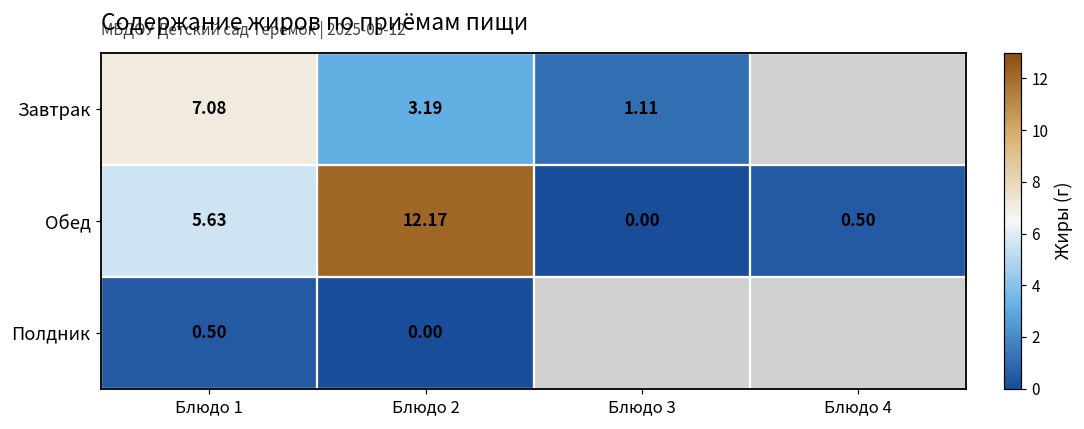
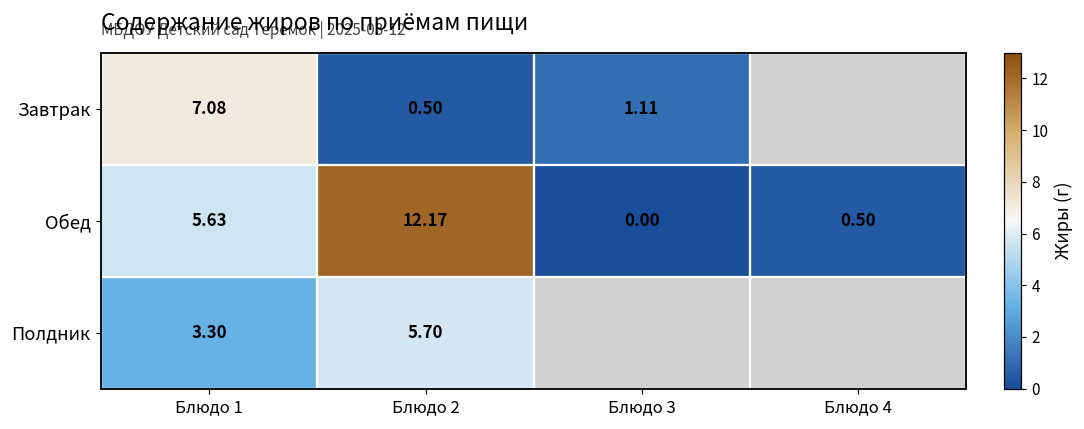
  {
    "Завтрак": {
      "Блюдо 1": 7.08,
-     "Блюдо 2": 3.19,
+     "Блюдо 2": 0.50,
      "Блюдо 3": 1.11
    },
    "Обед": {
      "Блюдо 1": 5.63,
      "Блюдо 2": 12.17,
      "Блюдо 3": 0.00,
      "Блюдо 4": 0.50
    },
    "Полдник": {
-     "Блюдо 1": 0.50,
-     "Блюдо 2": 0.00
+     "Блюдо 1": 3.30,
+     "Блюдо 2": 5.70
    }
  }
